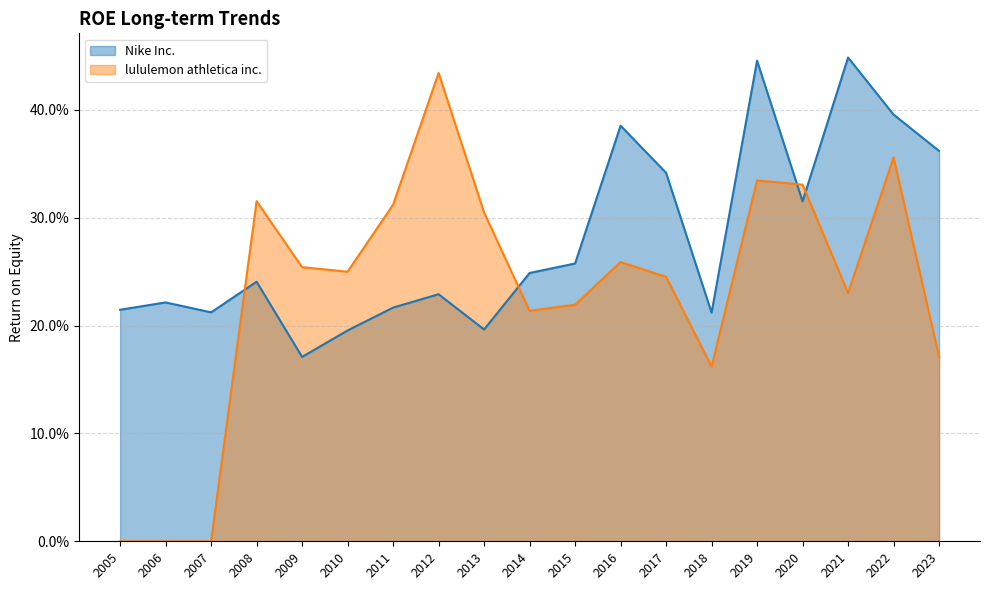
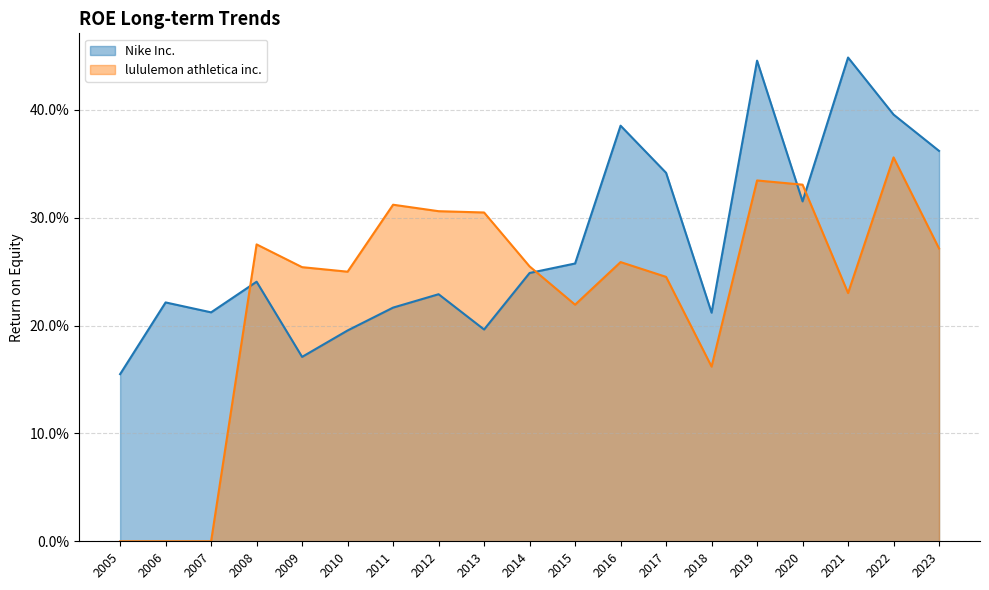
  {
    "Nike Inc.": {
-     "2005": "21.5%",
+     "2005": "15.5%",
      "2006": "22.2%",
      "2007": "21.2%",
      "2008": "24.1%",
      "2009": "17.1%",
      "2010": "19.6%",
      "2011": "21.7%",
      "2012": "22.9%",
      "2013": "19.6%",
      "2014": "24.9%",
      "2015": "25.8%",
      "2016": "38.5%",
      "2017": "34.2%",
      "2018": "21.2%",
      "2019": "44.6%",
      "2020": "31.5%",
      "2021": "44.9%",
      "2022": "39.6%",
      "2023": "36.2%"
    },
    "lululemon athletica inc.": {
      "2005": "0.0%",
      "2006": "0.0%",
      "2007": "0.0%",
-     "2008": "31.5%",
+     "2008": "27.5%",
      "2009": "25.4%",
      "2010": "25.0%",
      "2011": "31.2%",
-     "2012": "43.4%",
+     "2012": "30.6%",
      "2013": "30.5%",
-     "2014": "21.4%",
+     "2014": "25.5%",
      "2015": "21.9%",
      "2016": "25.9%",
      "2017": "24.5%",
      "2018": "16.2%",
      "2019": "33.5%",
      "2020": "33.1%",
      "2021": "23.0%",
      "2022": "35.6%",
-     "2023": "17.1%"
+     "2023": "27.2%"
    }
  }
